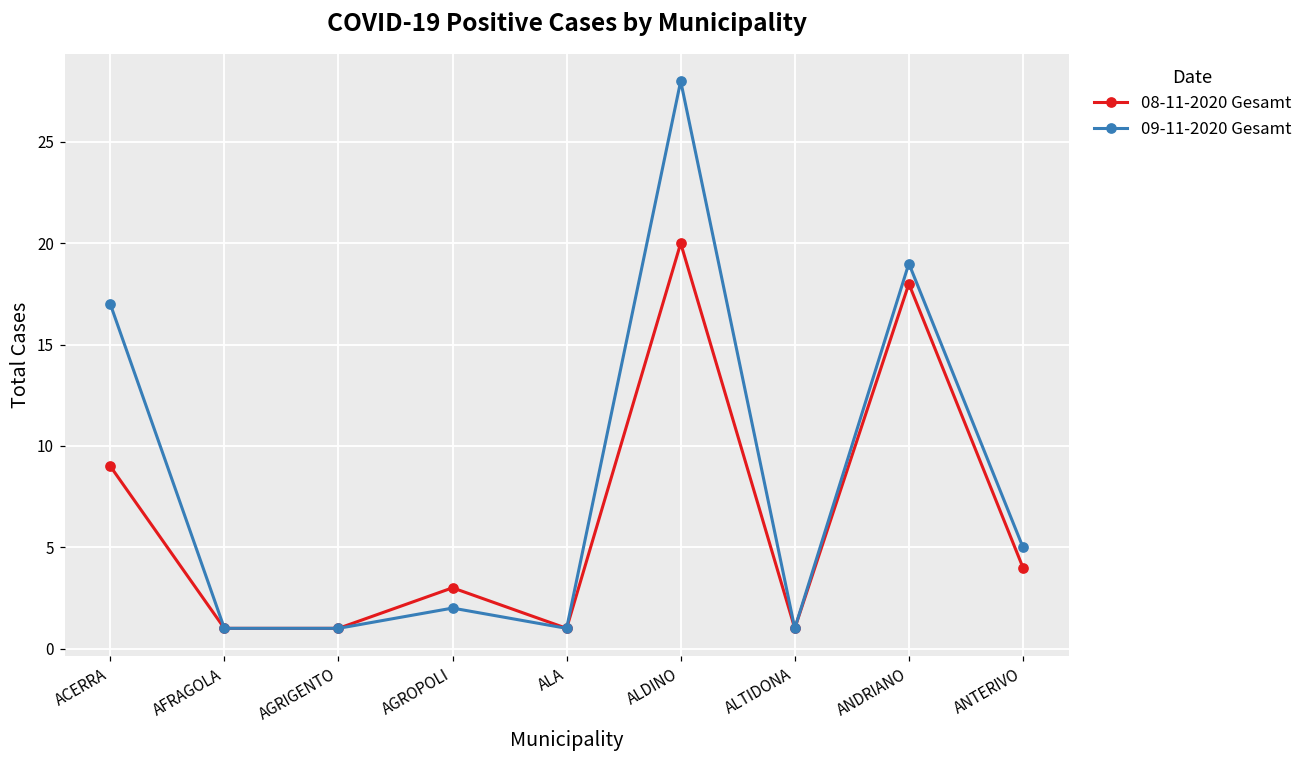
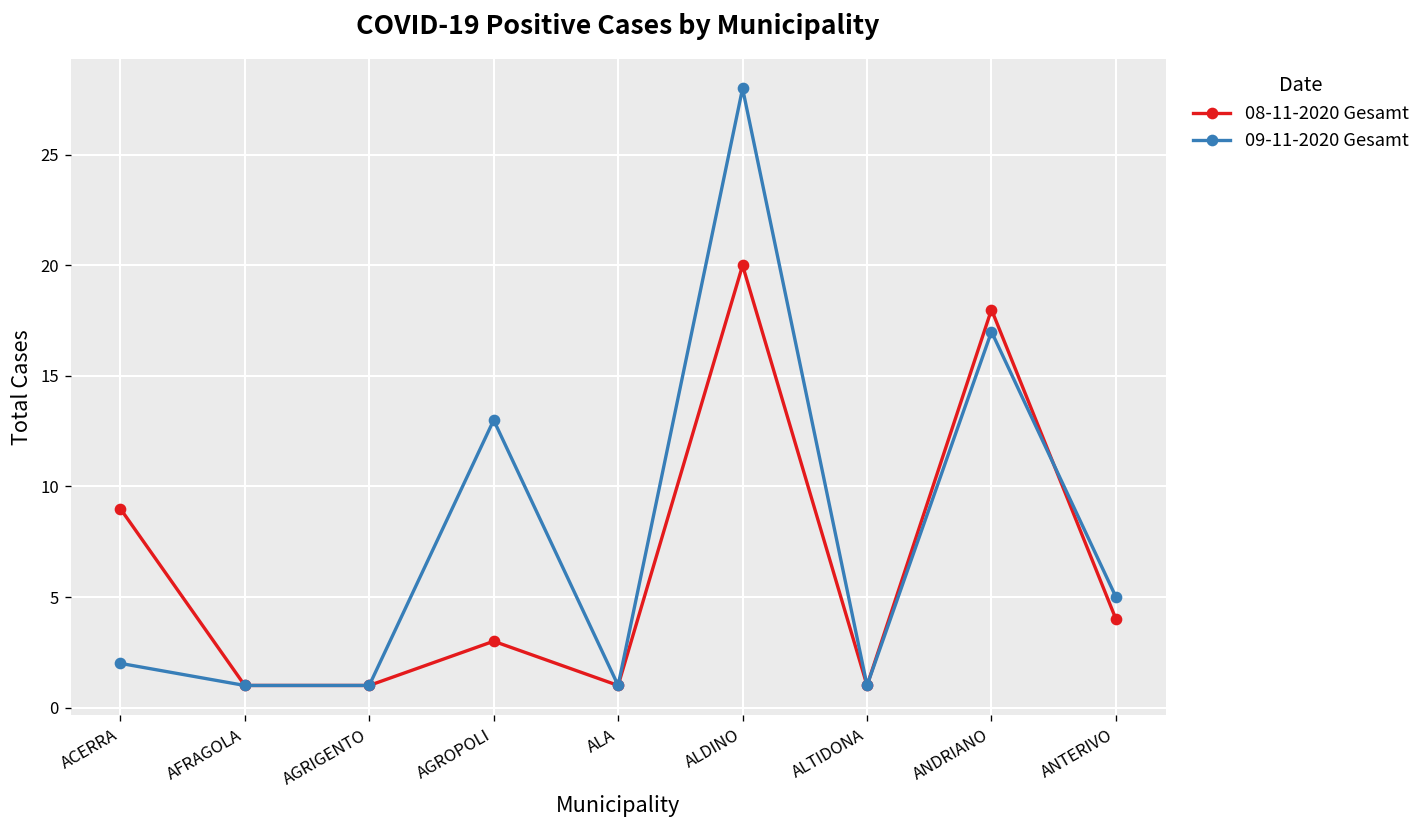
  {
    "08-11-2020 Gesamt": {
      "ACERRA": 9,
      "AGROPOLI": 3,
      "ALDINO": 20,
      "ANDRIANO": 18,
      "ANTERIVO": 4
    },
    "09-11-2020 Gesamt": {
-     "ACERRA": 17,
-     "AGROPOLI": 2,
+     "ACERRA": 2,
+     "AGROPOLI": 13,
      "ALDINO": 28,
-     "ANDRIANO": 19,
+     "ANDRIANO": 17,
      "ANTERIVO": 5
    }
  }
